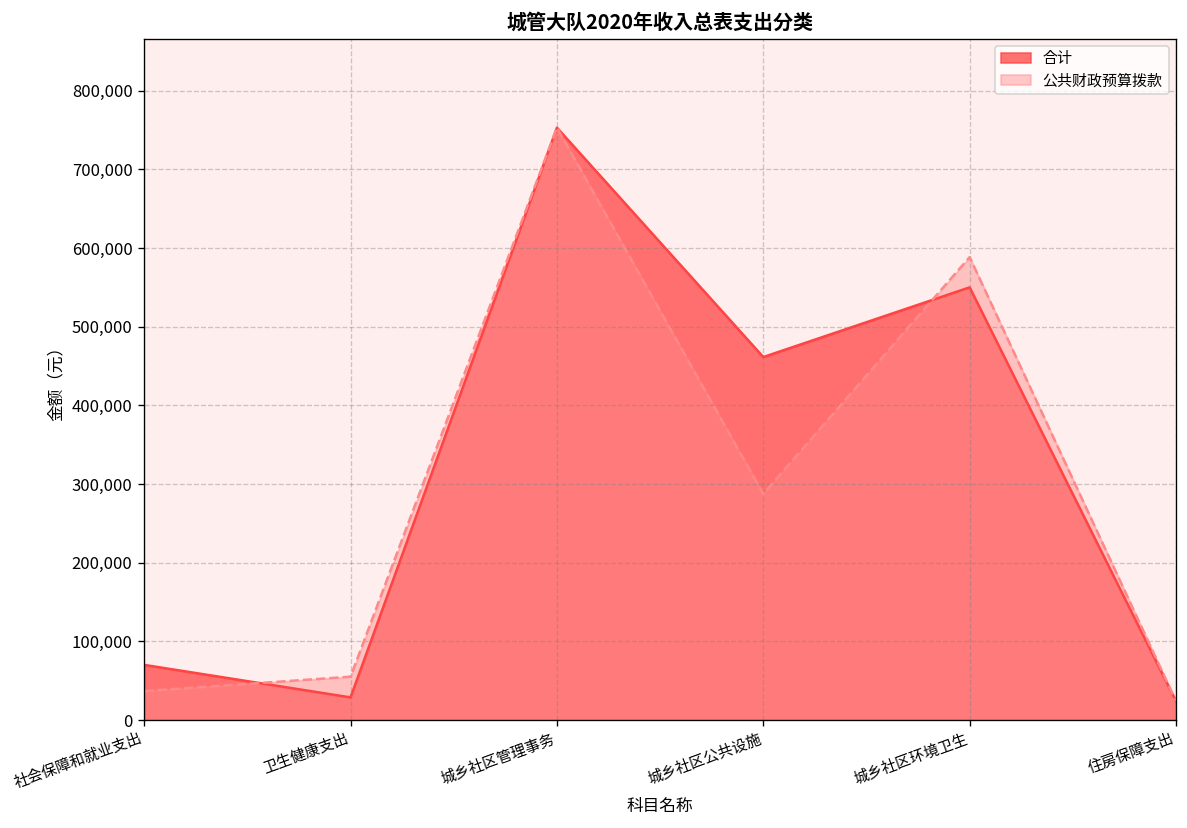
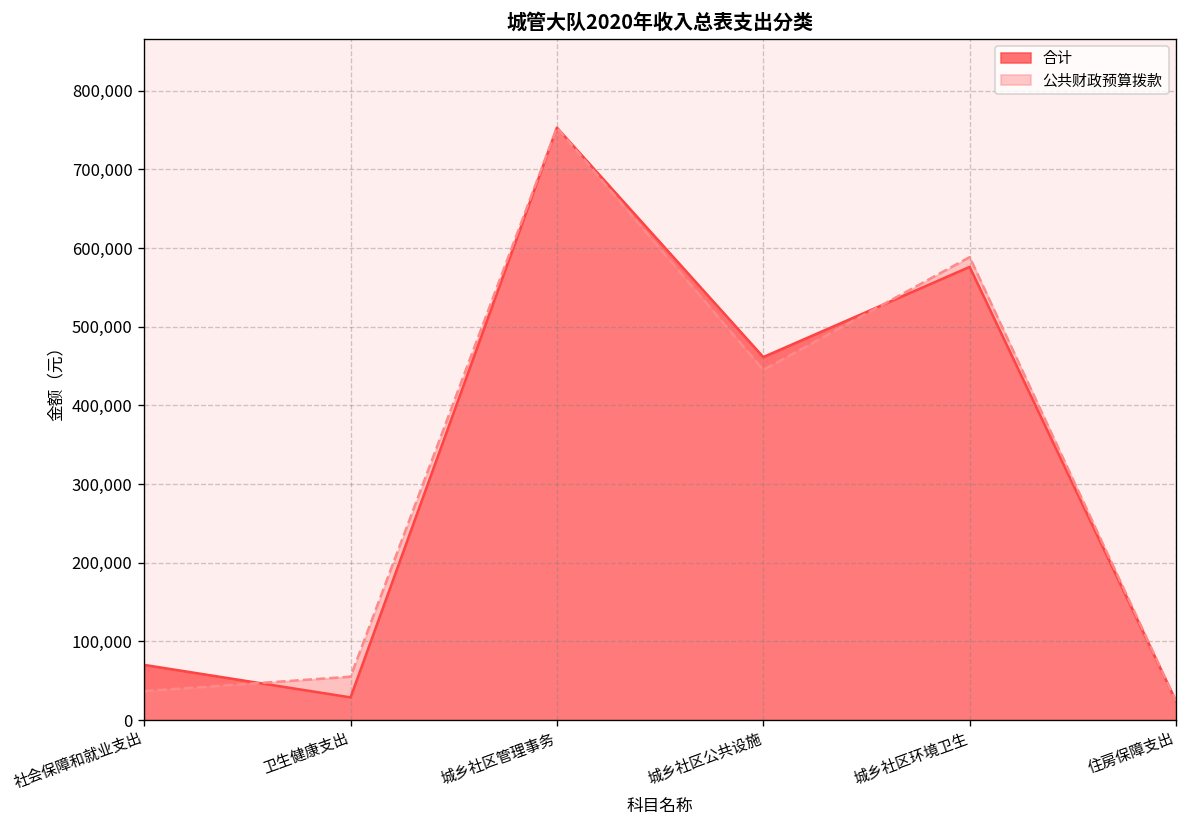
  {
    "合计": {
      "社会保障和就业支出": "70,000",
      "卫生健康支出": "30,000",
      "城乡社区公共设施": "460,000",
-     "城乡社区环境卫生": "550,000"
+     "城乡社区环境卫生": "580,000"
    },
    "公共财政预算拨款": {
      "社会保障和就业支出": "40,000",
      "卫生健康支出": "60,000",
-     "城乡社区公共设施": "290,000",
+     "城乡社区公共设施": "450,000",
      "城乡社区环境卫生": "590,000"
    }
  }
